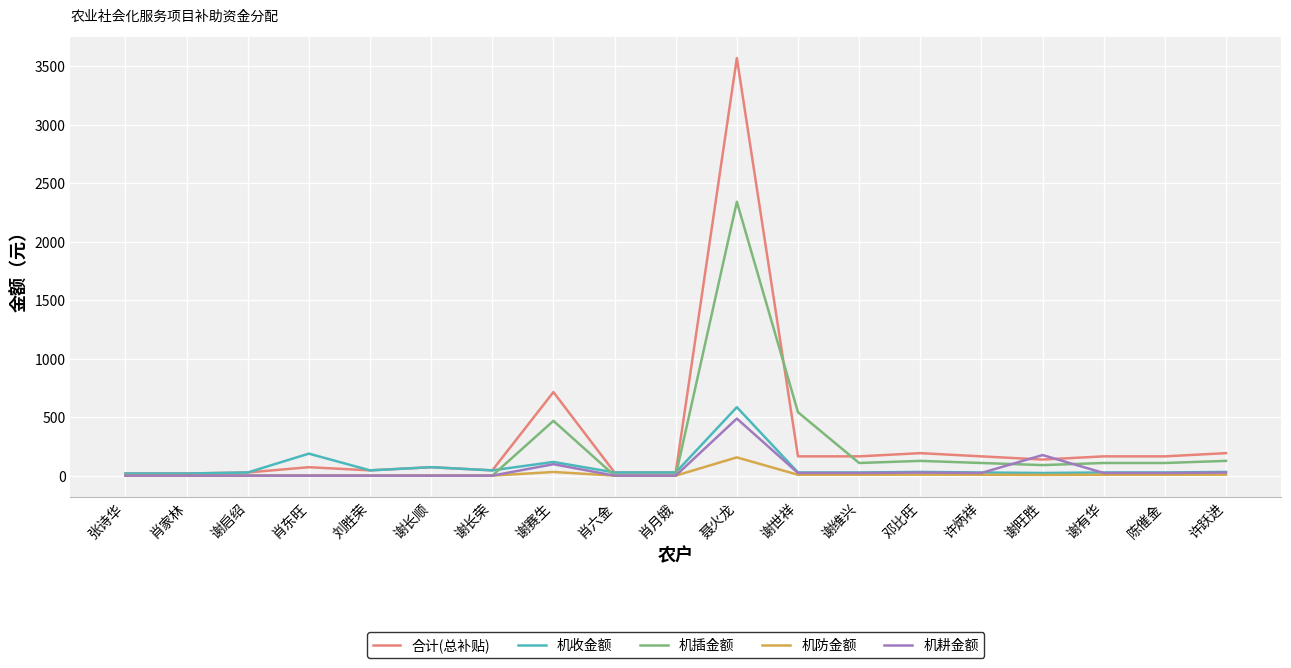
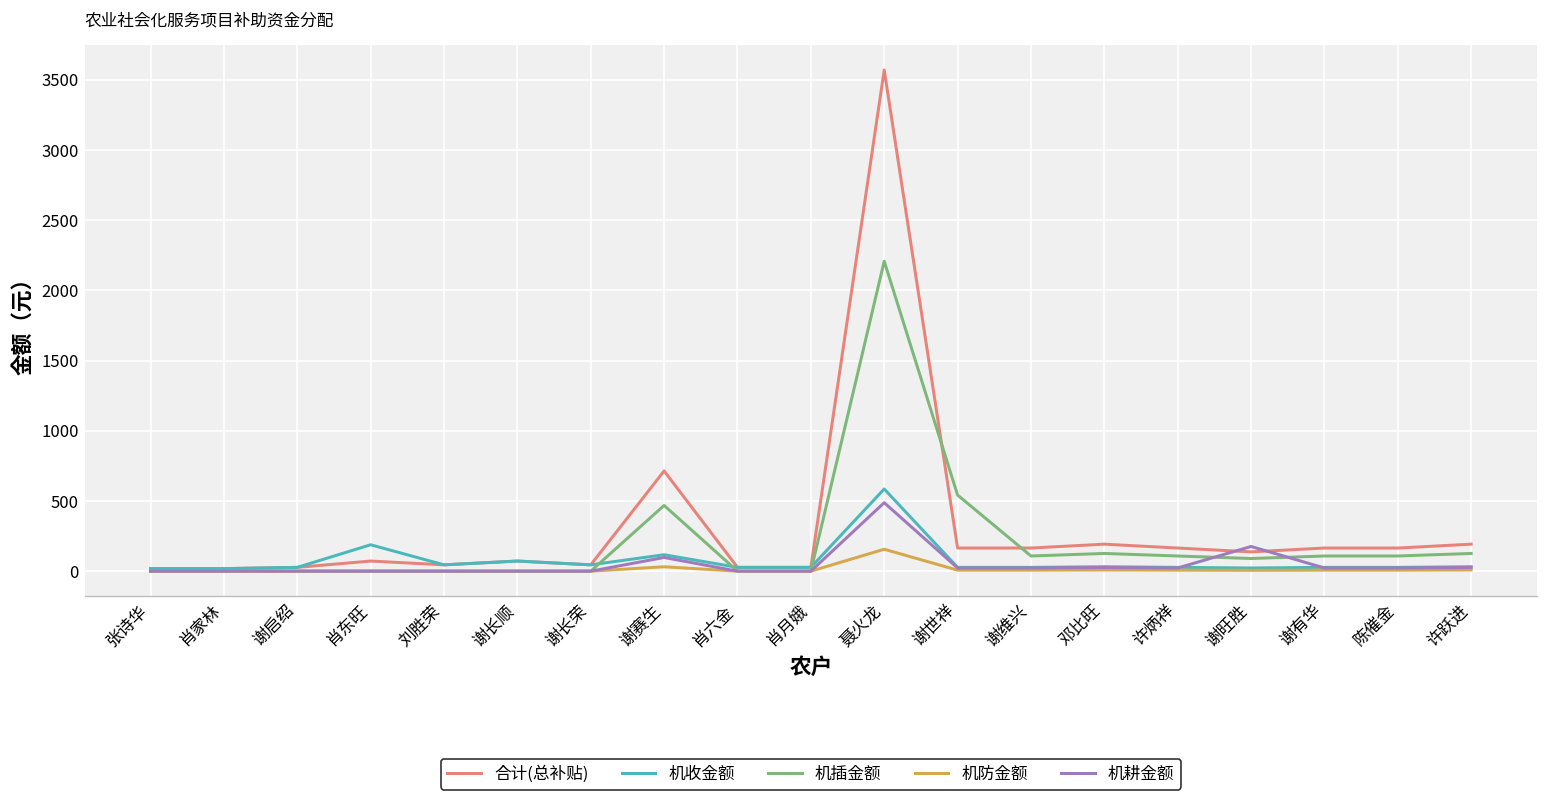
  {
    "合计(总补贴)": {
      "肖东旺": 70,
      "谢赛生": 710,
      "聂火龙": 3570,
      "谢世祥": 160,
      "谢维兴": 160,
      "邓比旺": 190,
      "许炳祥": 160,
      "谢旺胜": 140,
      "谢有华": 160,
      "陈催金": 160,
      "许跃进": 190
    },
    "机收金额": {
      "肖东旺": 190,
      "聂火龙": 590
    },
    "机插金额": {
      "谢赛生": 470,
-     "聂火龙": 2340,
+     "聂火龙": 2210,
      "谢世祥": 540,
      "谢维兴": 110,
      "邓比旺": 130,
      "许炳祥": 110,
      "谢旺胜": 90,
      "谢有华": 110,
      "陈催金": 110,
      "许跃进": 130
    },
    "机防金额": {
      "谢赛生": 30,
      "聂火龙": 160
    },
    "机耕金额": {
      "聂火龙": 490,
      "谢旺胜": 180
    }
  }
